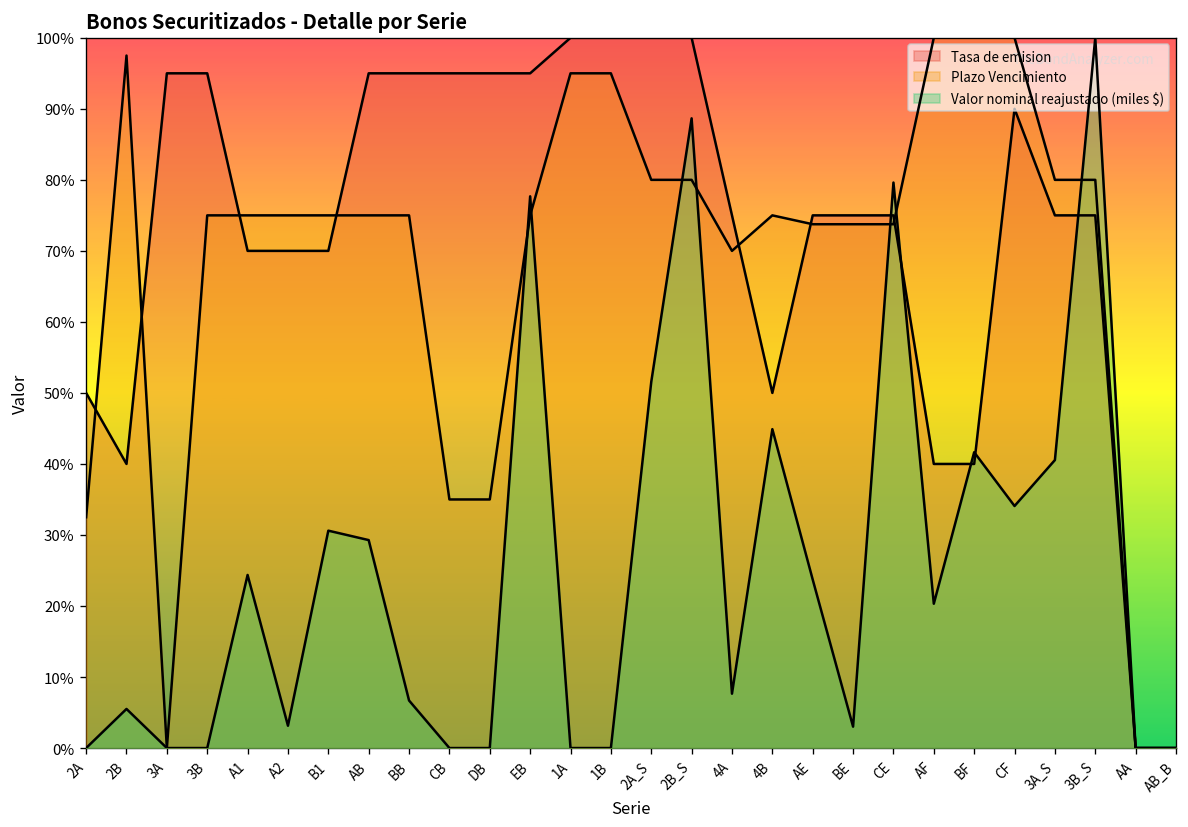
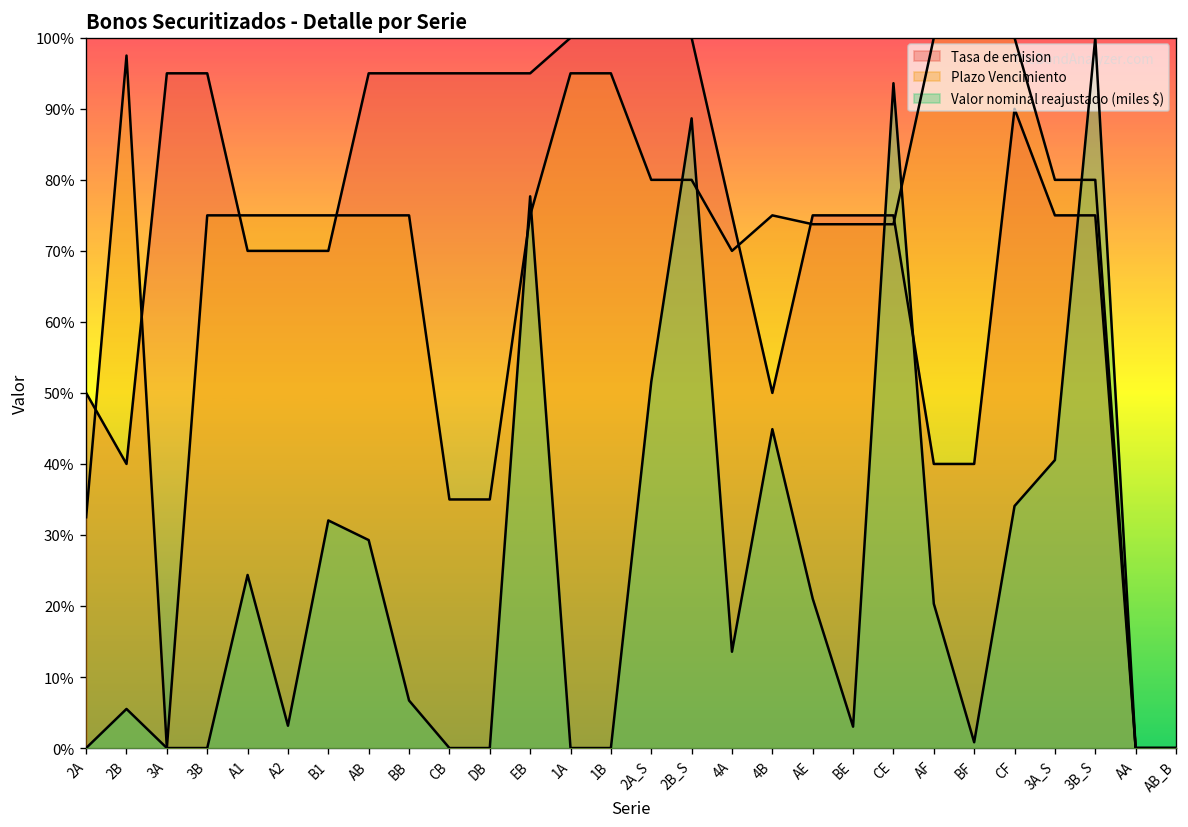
  {
    "Valor nominal reajustado (miles $)": {
      "2A": "0%",
      "2B": "6%",
      "3B": "0%",
      "A1": "24%",
      "A2": "3%",
-     "B1": "31%",
+     "B1": "32%",
      "AB": "29%",
      "BB": "7%",
      "CB": "0%",
      "DB": "0%",
      "EB": "78%",
      "1A": "0%",
      "1B": "0%",
      "2A_S": "52%",
      "2B_S": "89%",
-     "4A": "8%",
+     "4A": "14%",
      "4B": "45%",
-     "AE": "24%",
+     "AE": "21%",
      "BE": "3%",
-     "CE": "80%",
+     "CE": "94%",
      "AF": "20%",
-     "BF": "42%",
+     "BF": "1%",
      "CF": "34%",
      "3A_S": "41%",
      "3B_S": "100%"
    }
  }
